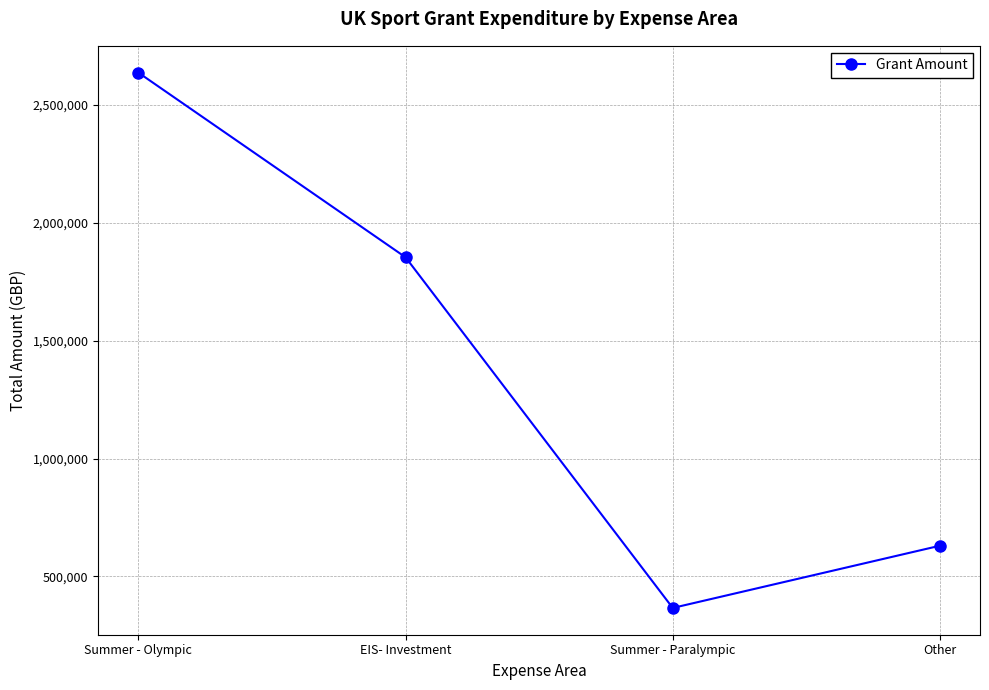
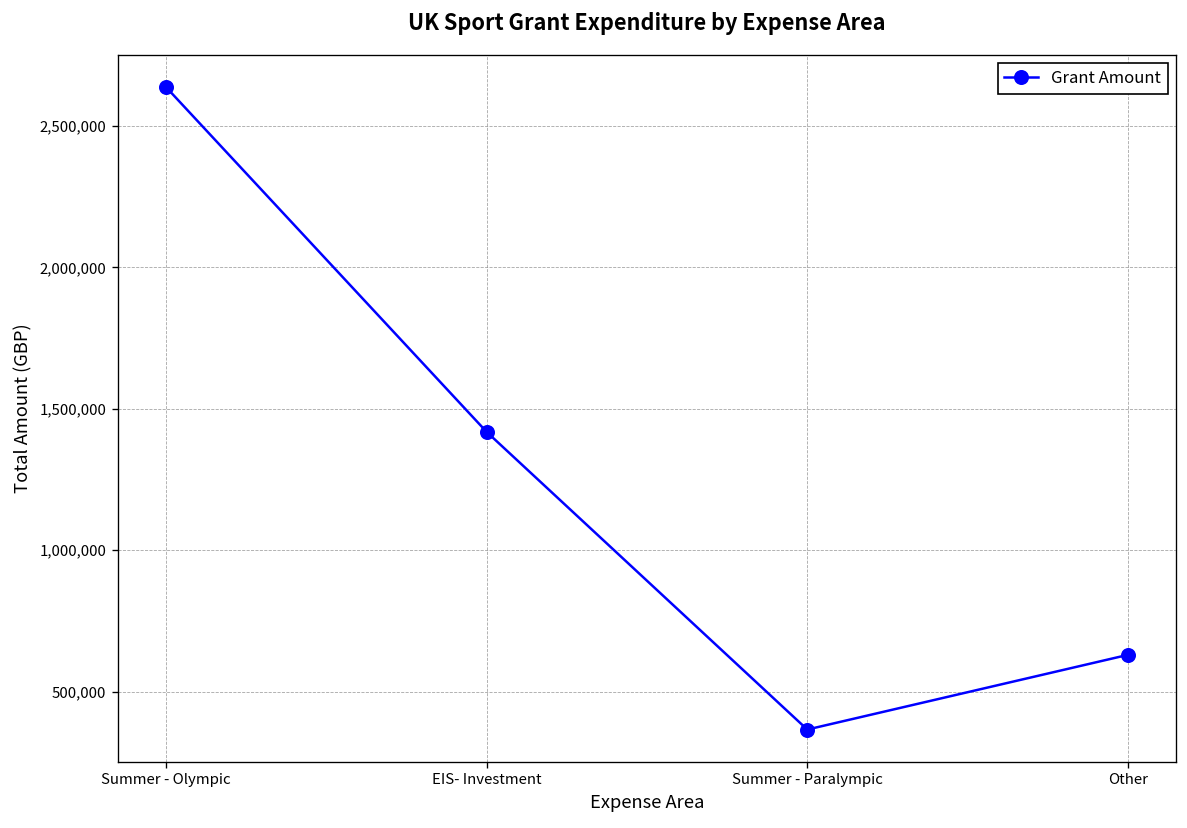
  {
    "Summer - Olympic": "2,640,000",
-   "EIS- Investment": "1,850,000",
+   "EIS- Investment": "1,420,000",
    "Summer - Paralympic": "370,000",
    "Other": "630,000"
  }
